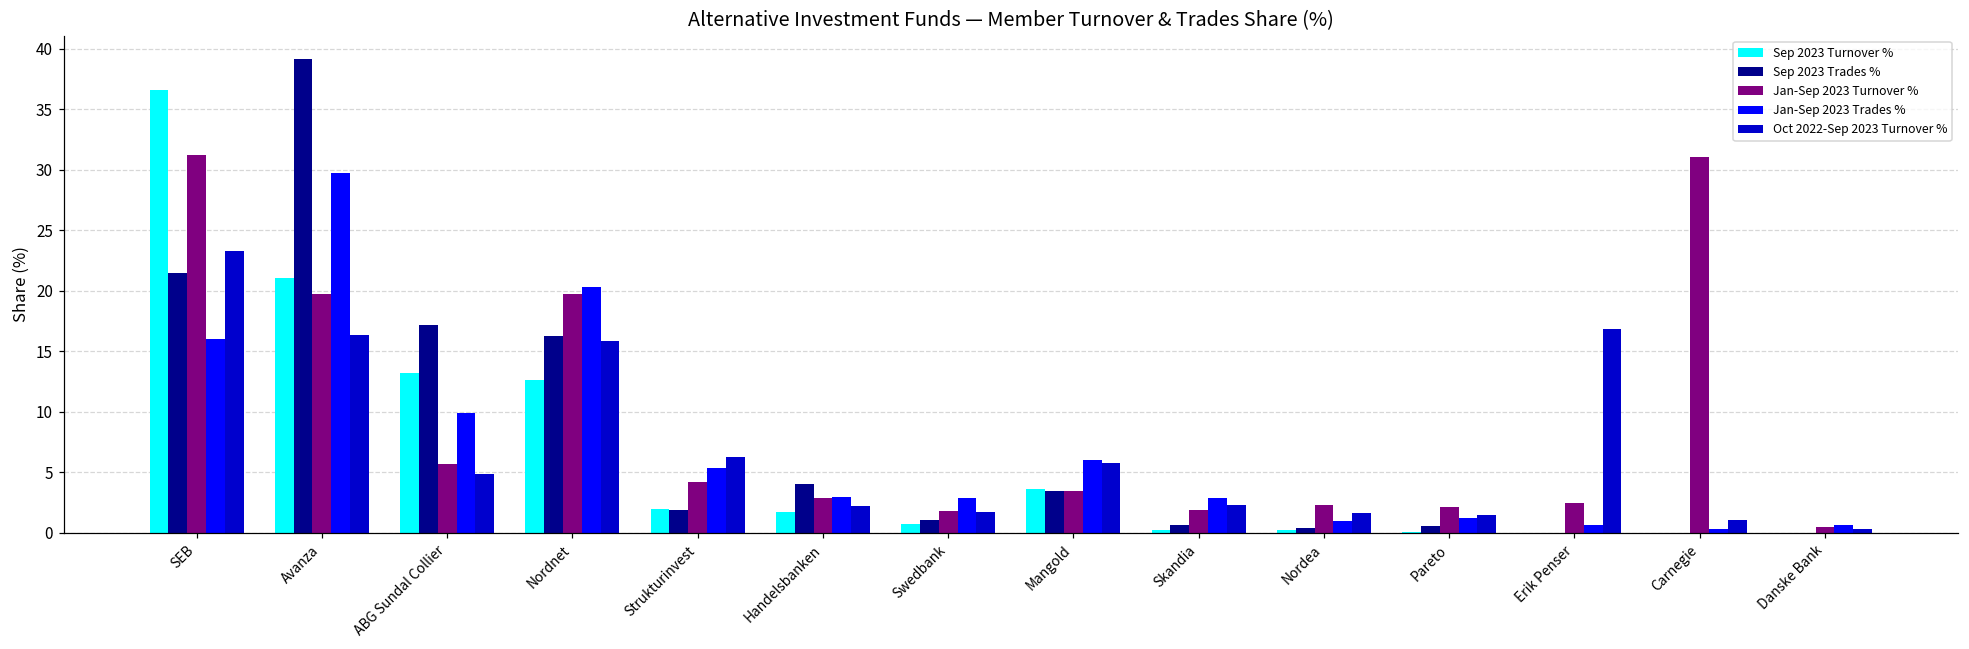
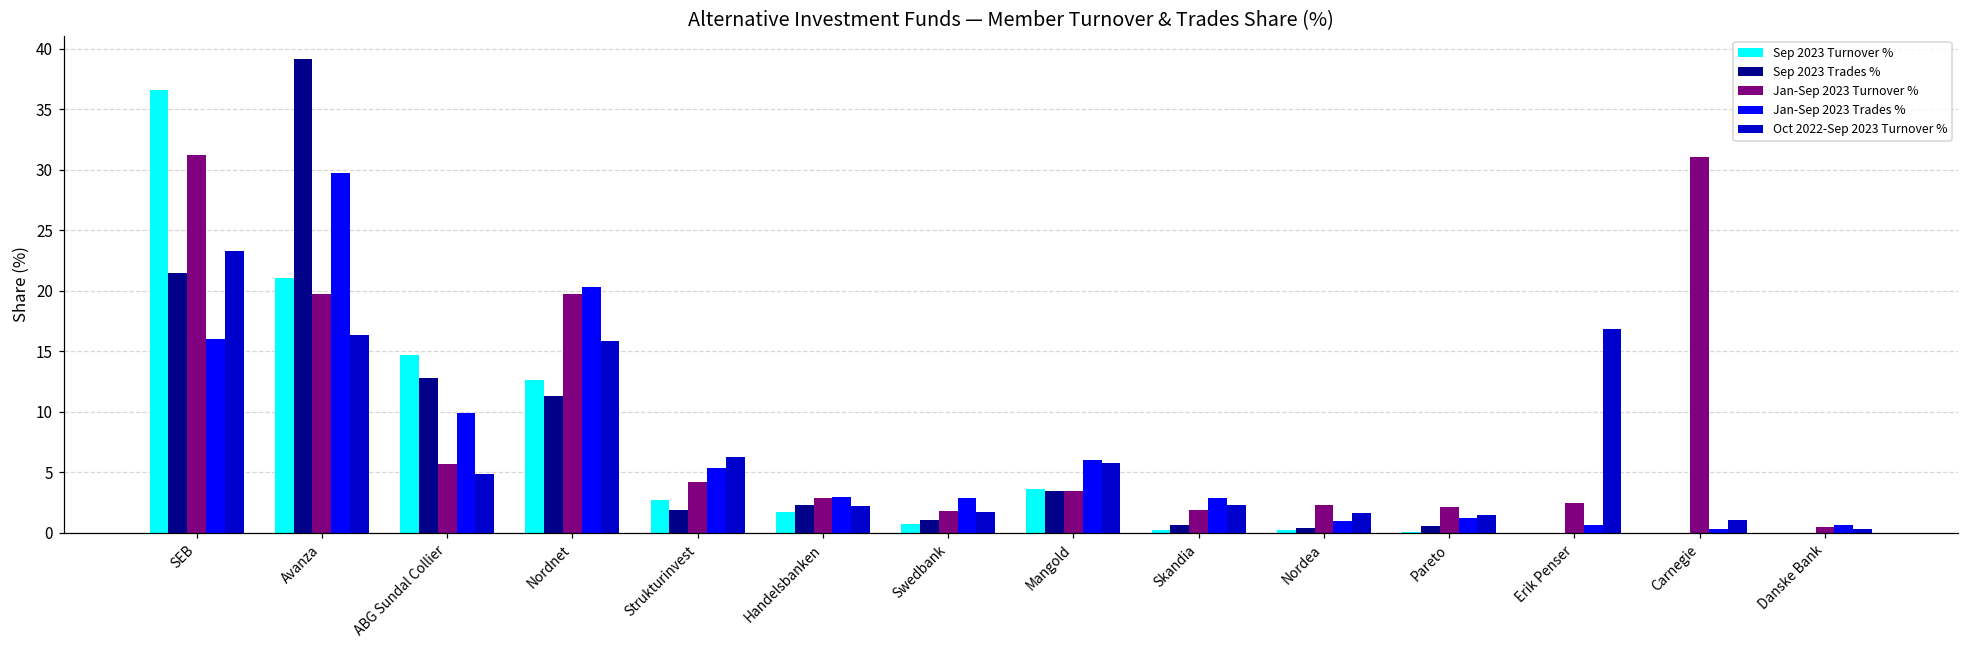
  {
    "Sep 2023 Turnover %": {
      "SEB": 36.6,
      "Avanza": 21.0,
-     "ABG Sundal Collier": 13.2,
+     "ABG Sundal Collier": 14.7,
      "Nordnet": 12.6,
-     "Strukturinvest": 1.9,
+     "Strukturinvest": 2.7,
      "Handelsbanken": 1.7,
      "Swedbank": 0.7,
      "Mangold": 3.6,
      "Erik Penser": 0.0,
      "Carnegie": 0.0,
      "Danske Bank": 0.0
    },
    "Sep 2023 Trades %": {
      "SEB": 21.5,
      "Avanza": 39.1,
-     "ABG Sundal Collier": 17.2,
-     "Nordnet": 16.3,
+     "ABG Sundal Collier": 12.8,
+     "Nordnet": 11.3,
      "Strukturinvest": 1.9,
-     "Handelsbanken": 4.0,
+     "Handelsbanken": 2.3,
      "Swedbank": 1.1,
      "Mangold": 3.5,
      "Skandia": 0.7,
      "Nordea": 0.4,
      "Pareto": 0.5,
      "Erik Penser": 0.0,
      "Carnegie": 0.0,
      "Danske Bank": 0.0
    },
    "Jan-Sep 2023 Turnover %": {
      "SEB": 31.2,
      "Avanza": 19.7,
      "ABG Sundal Collier": 5.7,
      "Nordnet": 19.7,
      "Strukturinvest": 4.2,
      "Handelsbanken": 2.9,
      "Swedbank": 1.8,
      "Mangold": 3.4,
      "Skandia": 1.9,
      "Nordea": 2.3,
      "Pareto": 2.1,
      "Erik Penser": 2.5,
      "Carnegie": 31.0,
      "Danske Bank": 0.5
    }
  }
